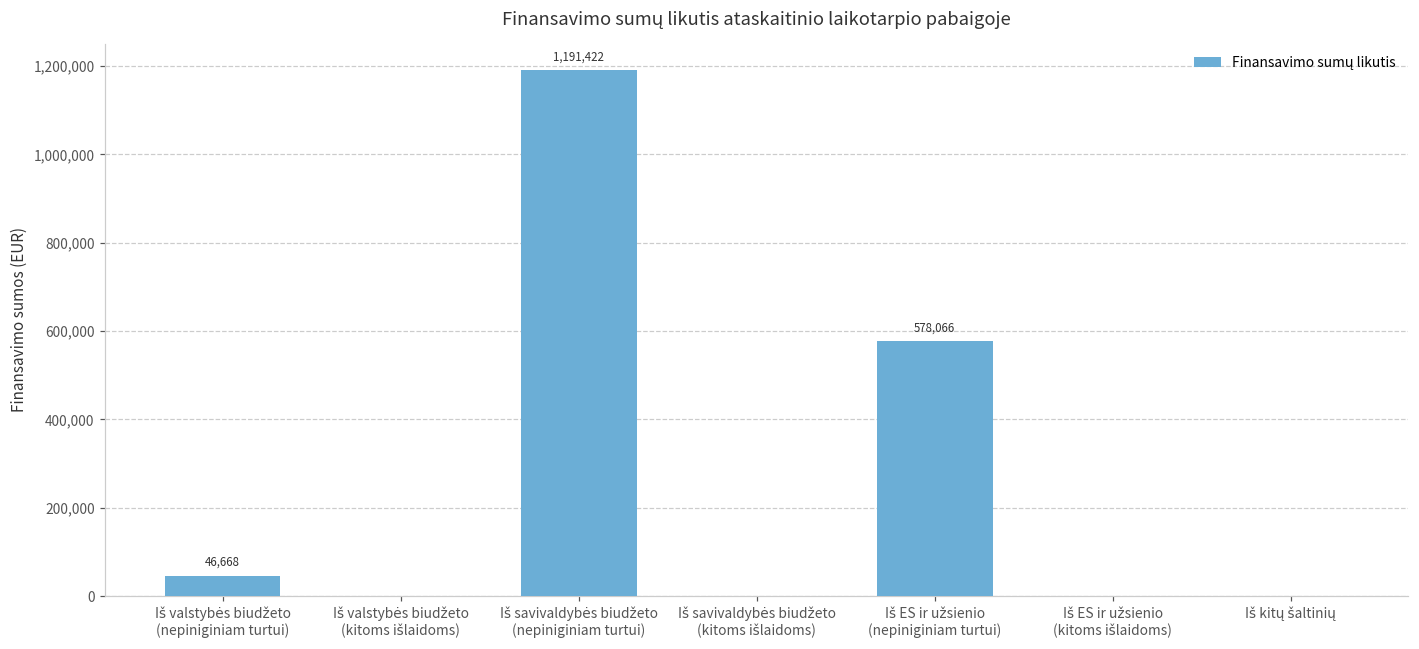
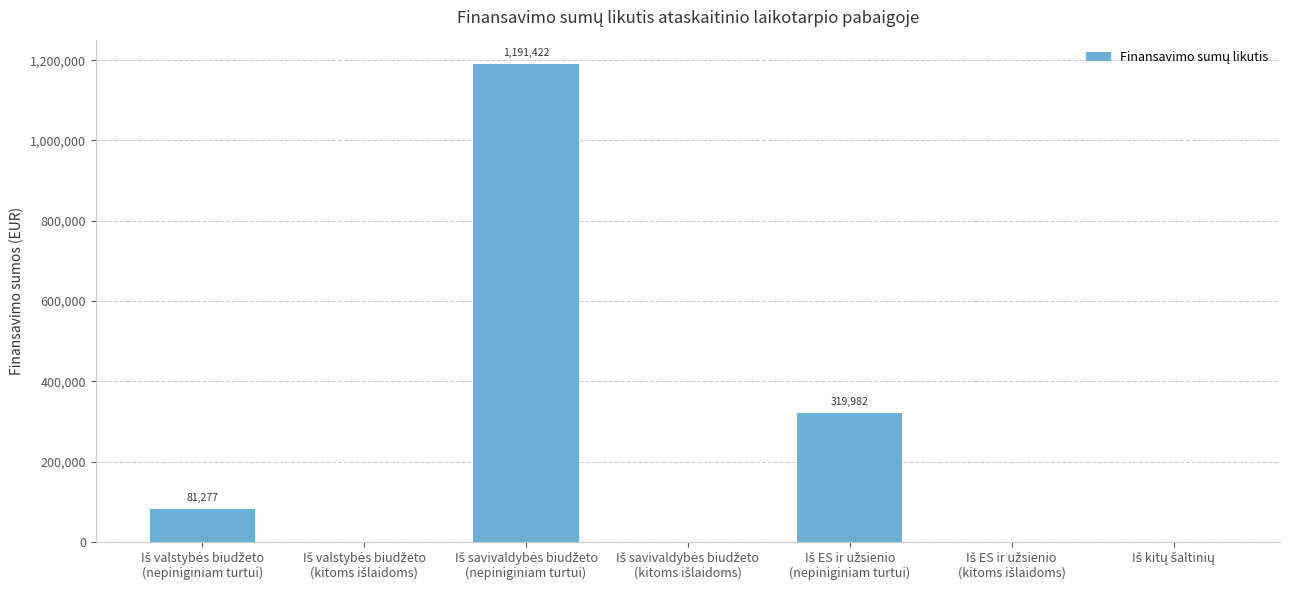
  {
-   "Iš valstybės biudžeto (nepiniginiam turtui)": "46,668",
+   "Iš valstybės biudžeto (nepiniginiam turtui)": "81,277",
    "Iš savivaldybės biudžeto (nepiniginiam turtui)": "1,191,422",
-   "Iš ES ir užsienio (nepiniginiam turtui)": "578,066"
+   "Iš ES ir užsienio (nepiniginiam turtui)": "319,982"
  }
